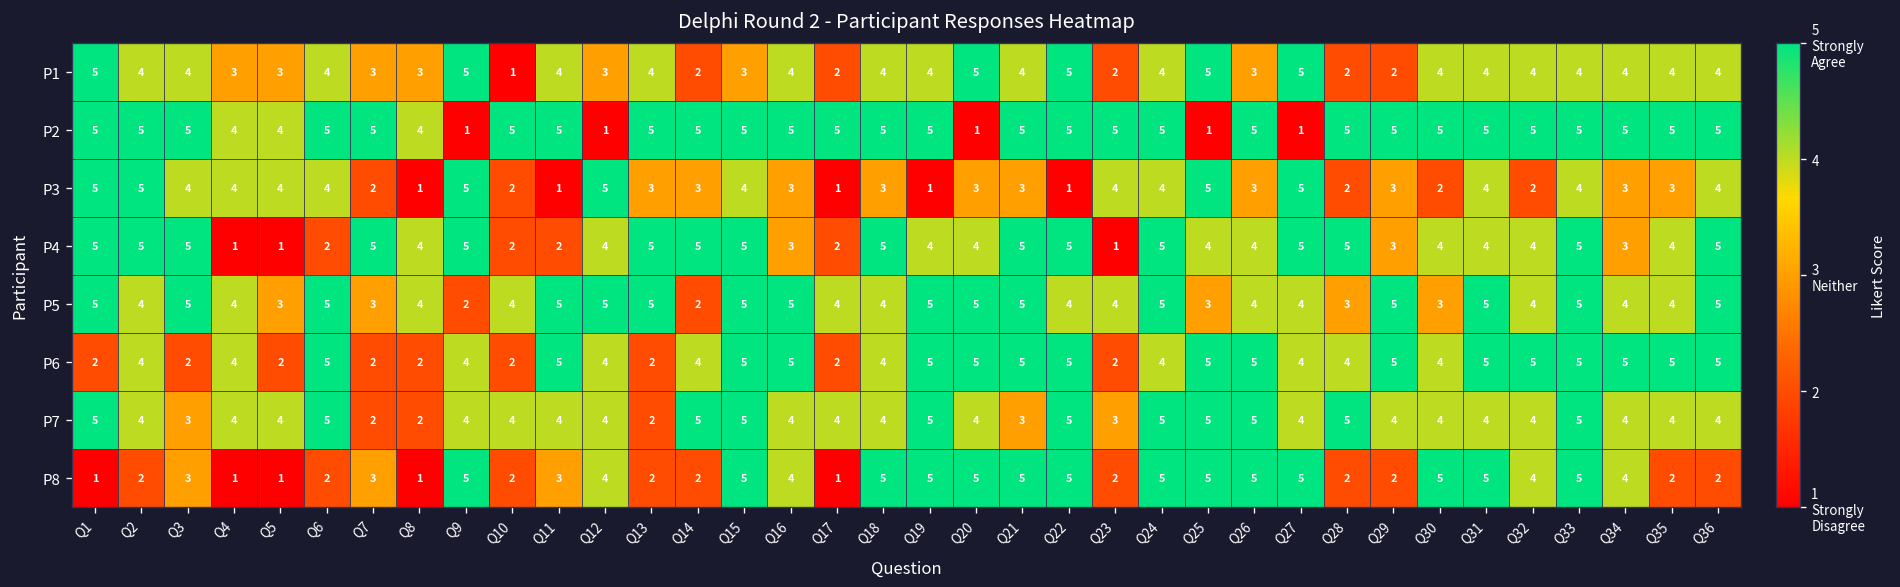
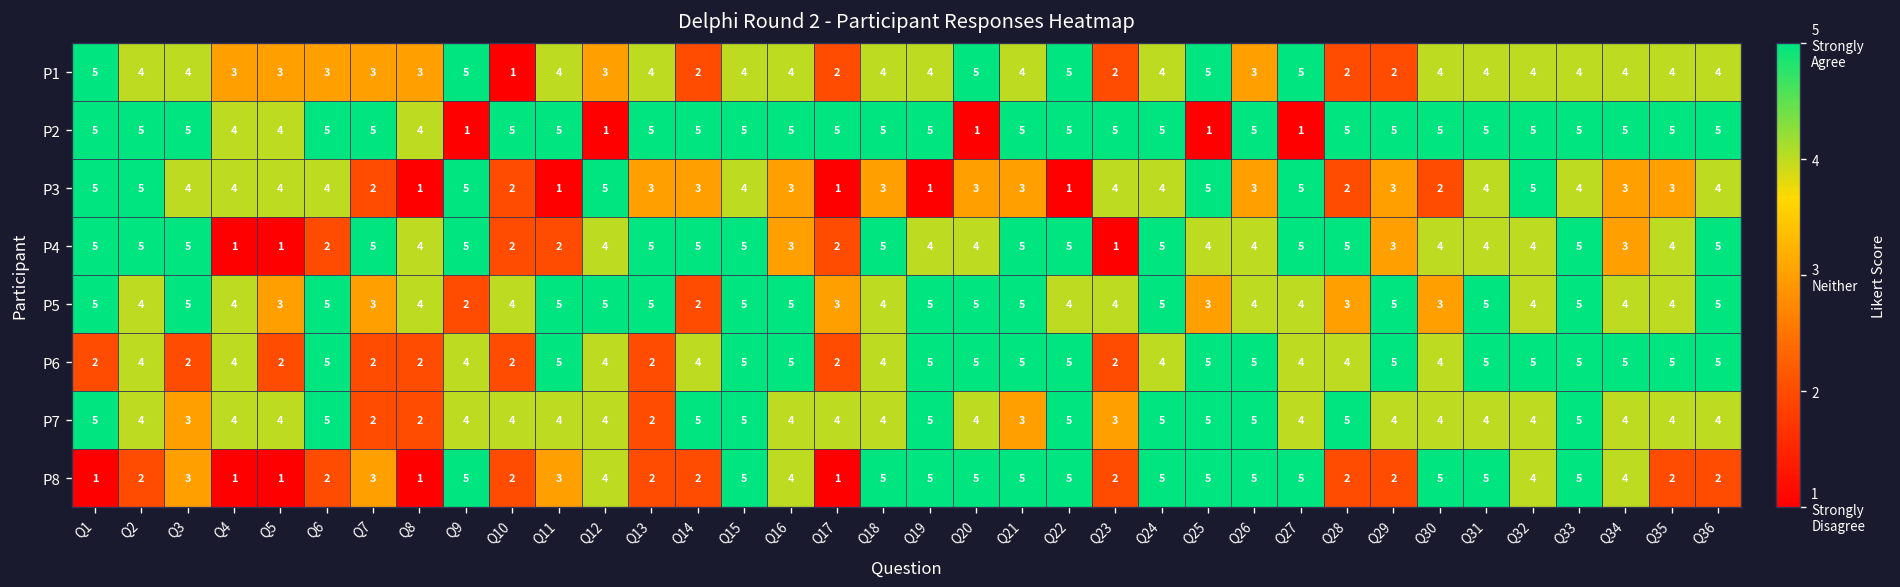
  {
    "P1": {
      "Q1": 5,
      "Q2": 4,
      "Q3": 4,
      "Q4": 3,
      "Q5": 3,
-     "Q6": 4,
+     "Q6": 3,
      "Q7": 3,
      "Q8": 3,
      "Q9": 5,
      "Q10": 1,
      "Q11": 4,
      "Q12": 3,
      "Q13": 4,
      "Q14": 2,
-     "Q15": 3,
+     "Q15": 4,
      "Q16": 4,
      "Q17": 2,
      "Q18": 4,
      "Q19": 4,
      "Q20": 5,
      "Q21": 4,
      "Q22": 5,
      "Q23": 2,
      "Q24": 4,
      "Q25": 5,
      "Q26": 3,
      "Q27": 5,
      "Q28": 2,
      "Q29": 2,
      "Q30": 4,
      "Q31": 4,
      "Q32": 4,
      "Q33": 4,
      "Q34": 4,
      "Q35": 4,
      "Q36": 4
    },
    "P3": {
      "Q1": 5,
      "Q2": 5,
      "Q3": 4,
      "Q4": 4,
      "Q5": 4,
      "Q6": 4,
      "Q7": 2,
      "Q8": 1,
      "Q9": 5,
      "Q10": 2,
      "Q11": 1,
      "Q12": 5,
      "Q13": 3,
      "Q14": 3,
      "Q15": 4,
      "Q16": 3,
      "Q17": 1,
      "Q18": 3,
      "Q19": 1,
      "Q20": 3,
      "Q21": 3,
      "Q22": 1,
      "Q23": 4,
      "Q24": 4,
      "Q25": 5,
      "Q26": 3,
      "Q27": 5,
      "Q28": 2,
      "Q29": 3,
      "Q30": 2,
      "Q31": 4,
-     "Q32": 2,
+     "Q32": 5,
      "Q33": 4,
      "Q34": 3,
      "Q35": 3,
      "Q36": 4
    },
    "P5": {
      "Q1": 5,
      "Q2": 4,
      "Q3": 5,
      "Q4": 4,
      "Q5": 3,
      "Q6": 5,
      "Q7": 3,
      "Q8": 4,
      "Q9": 2,
      "Q10": 4,
      "Q11": 5,
      "Q12": 5,
      "Q13": 5,
      "Q14": 2,
      "Q15": 5,
      "Q16": 5,
-     "Q17": 4,
+     "Q17": 3,
      "Q18": 4,
      "Q19": 5,
      "Q20": 5,
      "Q21": 5,
      "Q22": 4,
      "Q23": 4,
      "Q24": 5,
      "Q25": 3,
      "Q26": 4,
      "Q27": 4,
      "Q28": 3,
      "Q29": 5,
      "Q30": 3,
      "Q31": 5,
      "Q32": 4,
      "Q33": 5,
      "Q34": 4,
      "Q35": 4,
      "Q36": 5
    }
  }
